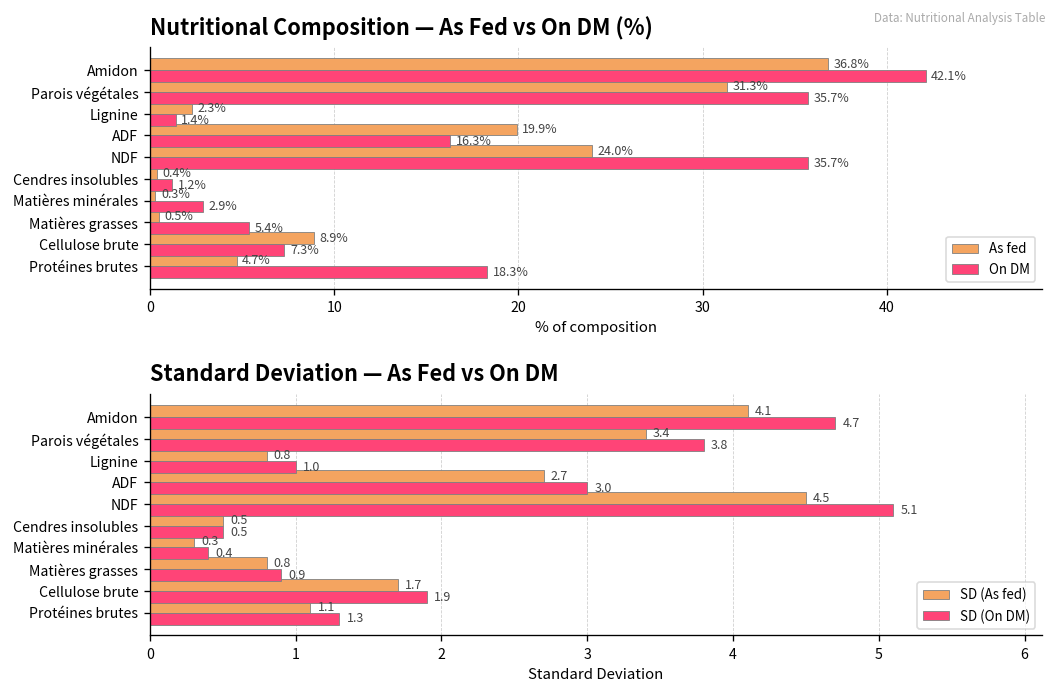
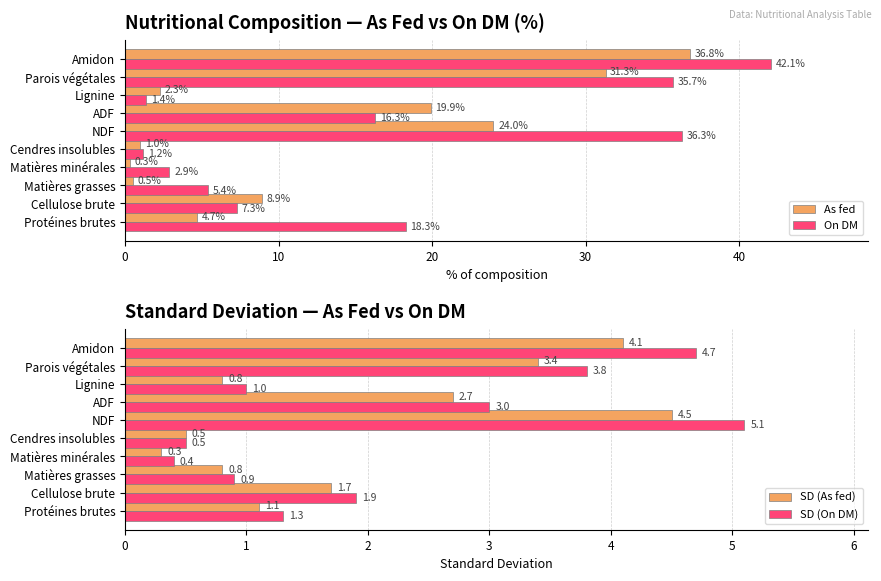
  {
    "Nutritional Composition — As Fed vs On DM (%)": {
      "As fed": {
        "Amidon": "36.8%",
        "Parois végétales": "31.3%",
        "Lignine": "2.3%",
        "ADF": "19.9%",
        "NDF": "24.0%",
-       "Cendres insolubles": "0.4%",
+       "Cendres insolubles": "1.0%",
        "Matières minérales": "0.3%",
        "Matières grasses": "0.5%",
        "Cellulose brute": "8.9%",
        "Protéines brutes": "4.7%"
      },
      "On DM": {
        "Amidon": "42.1%",
        "Parois végétales": "35.7%",
        "Lignine": "1.4%",
        "ADF": "16.3%",
-       "NDF": "35.7%",
+       "NDF": "36.3%",
        "Cendres insolubles": "1.2%",
        "Matières minérales": "2.9%",
        "Matières grasses": "5.4%",
        "Cellulose brute": "7.3%",
        "Protéines brutes": "18.3%"
      }
    },
    "Standard Deviation — As Fed vs On DM": {
      "SD (As fed)": {
        "Amidon": "4.1",
        "Parois végétales": "3.4",
        "Lignine": "0.8",
        "ADF": "2.7",
        "NDF": "4.5",
        "Cendres insolubles": "0.5",
        "Matières minérales": "0.3",
        "Matières grasses": "0.8",
        "Cellulose brute": "1.7",
        "Protéines brutes": "1.1"
      },
      "SD (On DM)": {
        "Amidon": "4.7",
        "Parois végétales": "3.8",
        "Lignine": "1.0",
        "ADF": "3.0",
        "NDF": "5.1",
        "Cendres insolubles": "0.5",
        "Matières minérales": "0.4",
        "Matières grasses": "0.9",
        "Cellulose brute": "1.9",
        "Protéines brutes": "1.3"
      }
    }
  }
